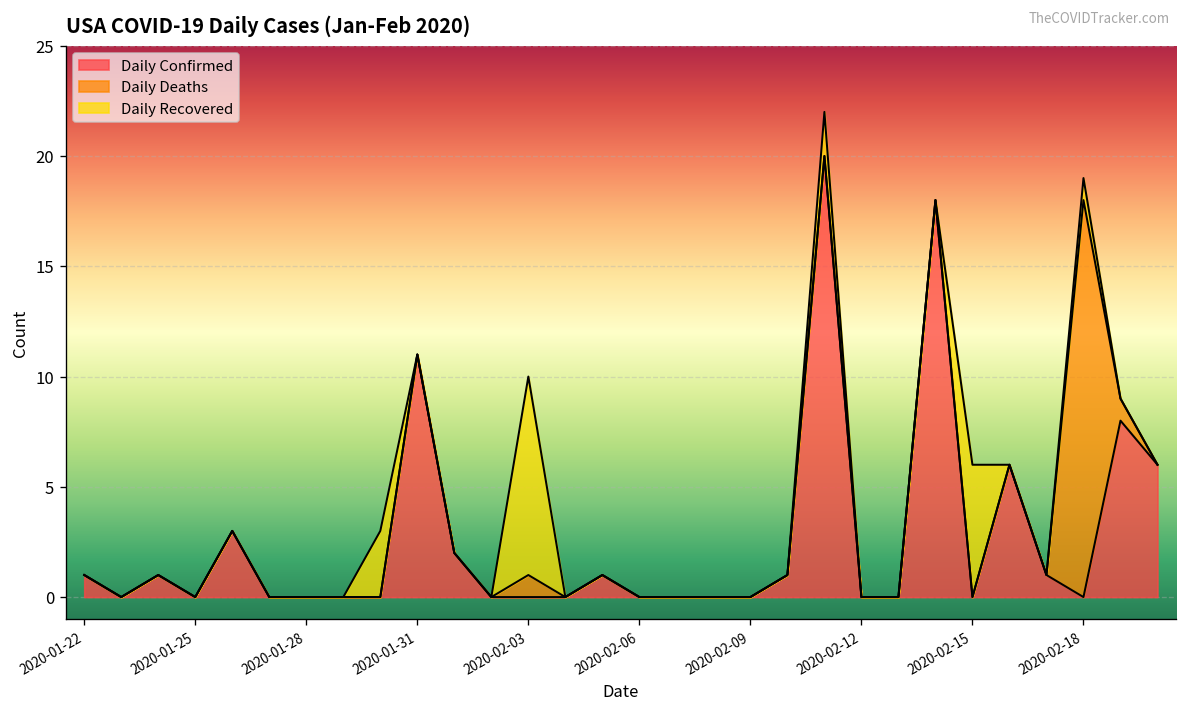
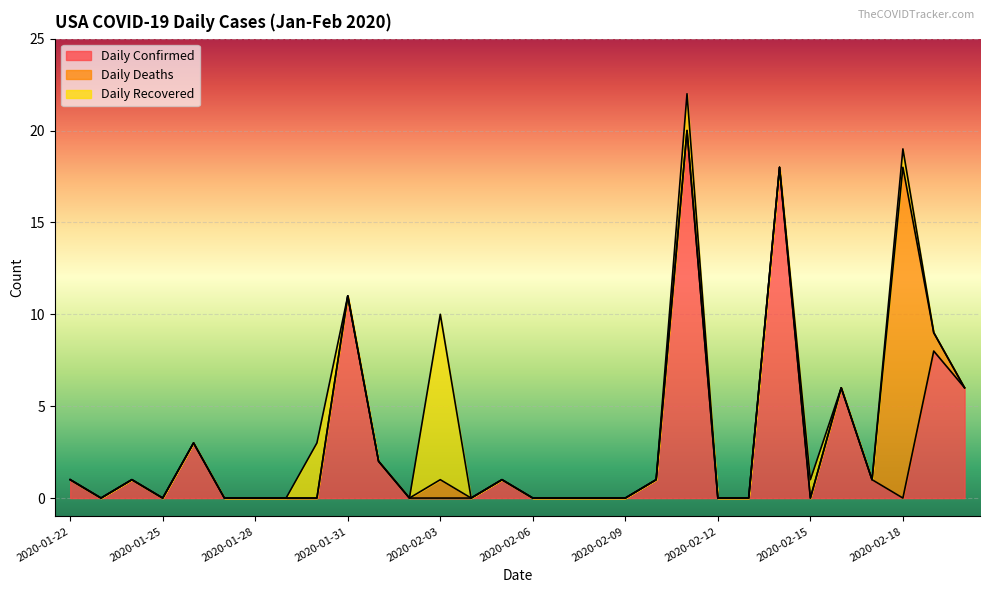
  {
    "Daily Confirmed": {
      "2020-02-03": 0,
      "2020-02-18": 0
    },
    "Daily Deaths": {
      "2020-02-03": 1,
      "2020-02-18": 18
    },
    "Daily Recovered": {
      "2020-02-03": 9,
-     "2020-02-15": 6,
+     "2020-02-15": 1,
      "2020-02-18": 1
    }
  }
